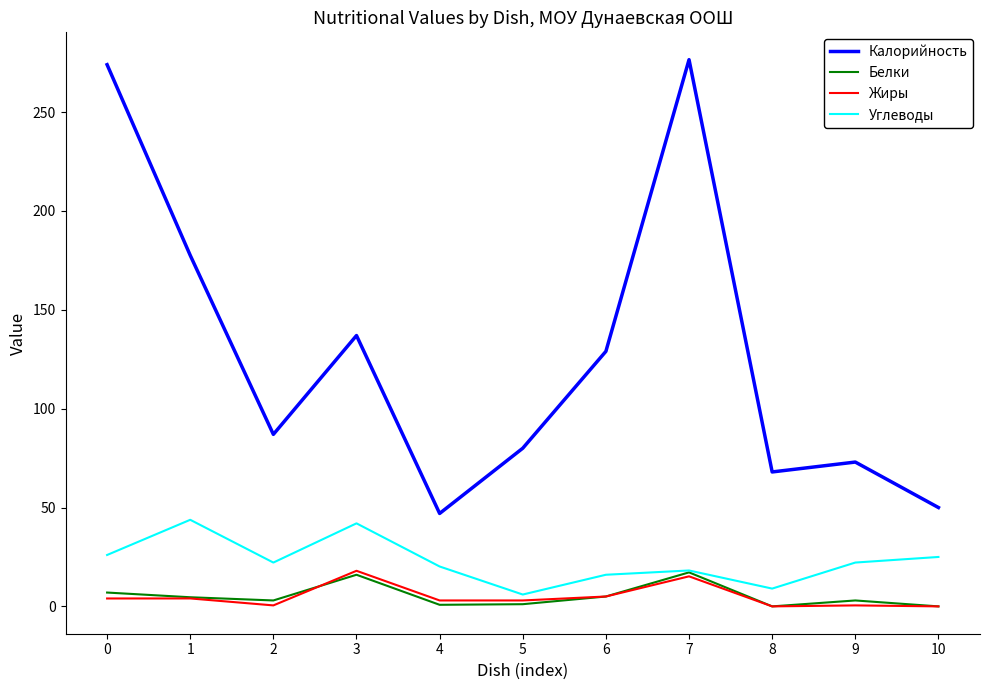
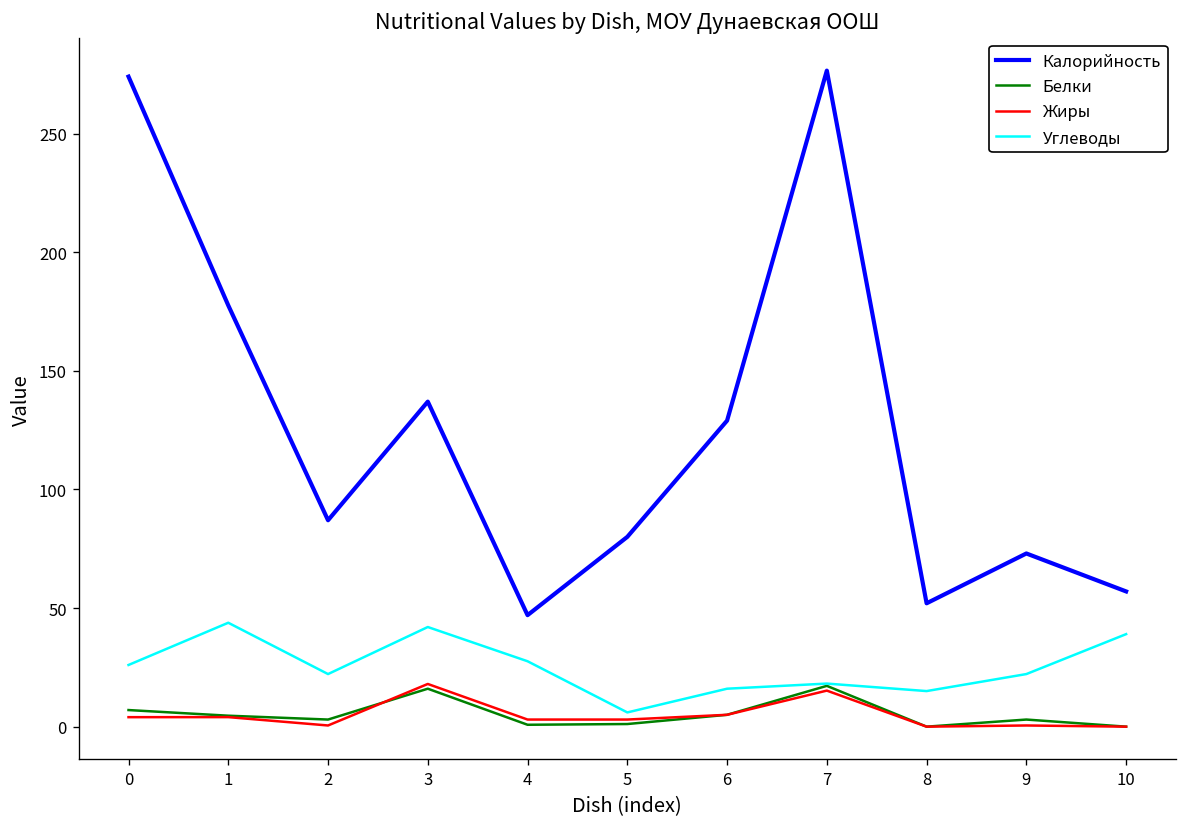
  {
    "Калорийность": {
      "0": 274,
      "1": 178,
      "2": 87,
      "3": 137,
      "4": 47,
      "5": 80,
      "6": 129,
      "7": 277,
-     "8": 68,
+     "8": 52,
      "9": 73,
-     "10": 50
+     "10": 57
    },
    "Белки": {
      "0": 7,
      "2": 3,
      "3": 16,
      "4": 1,
      "5": 1,
      "9": 3
    },
    "Жиры": {
      "0": 4,
      "2": 1,
      "3": 18,
      "4": 3,
      "5": 3,
      "7": 15,
      "9": 1
    },
    "Углеводы": {
      "0": 26,
      "1": 44,
      "2": 22,
      "3": 42,
-     "4": 20,
+     "4": 28,
      "5": 6,
      "6": 16,
-     "8": 9,
+     "8": 15,
      "9": 22,
-     "10": 25
+     "10": 39
    }
  }
